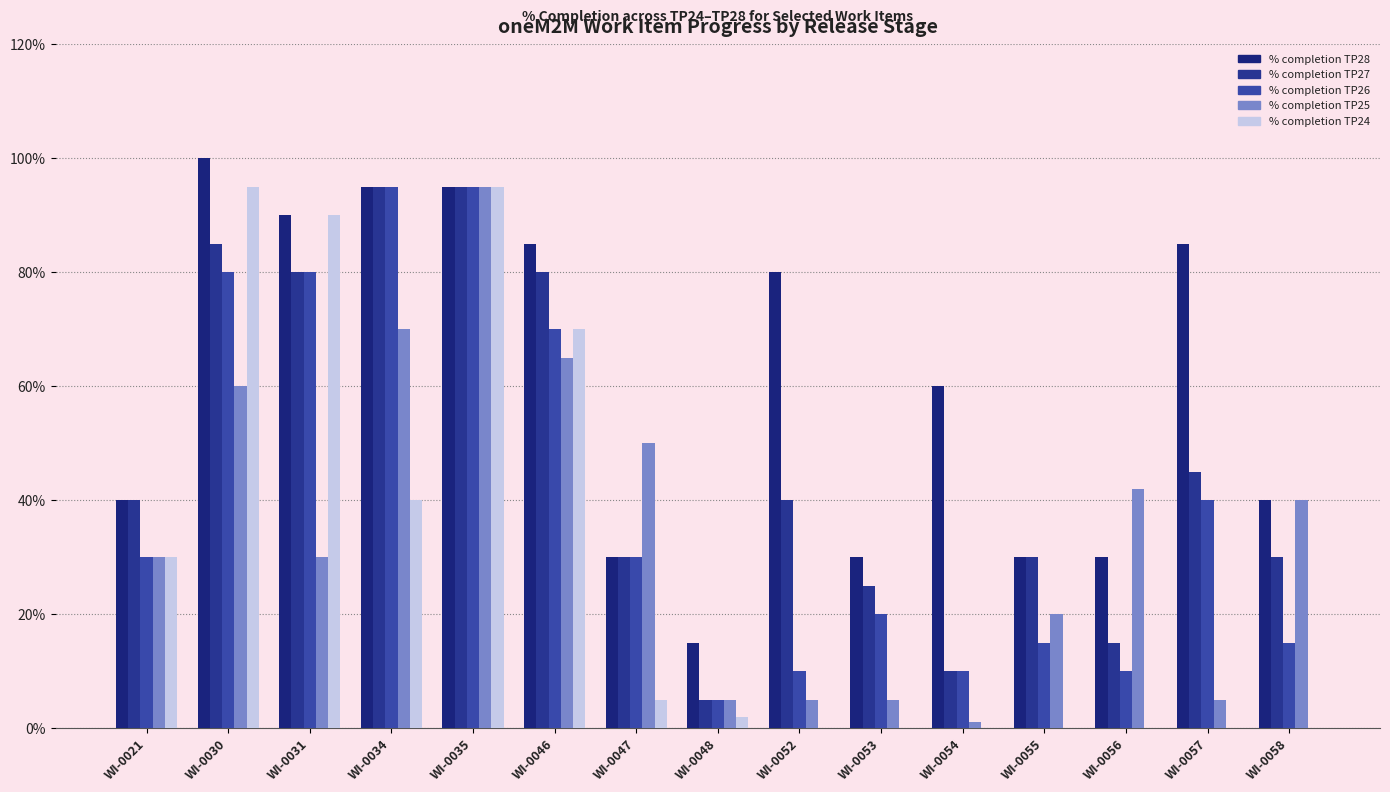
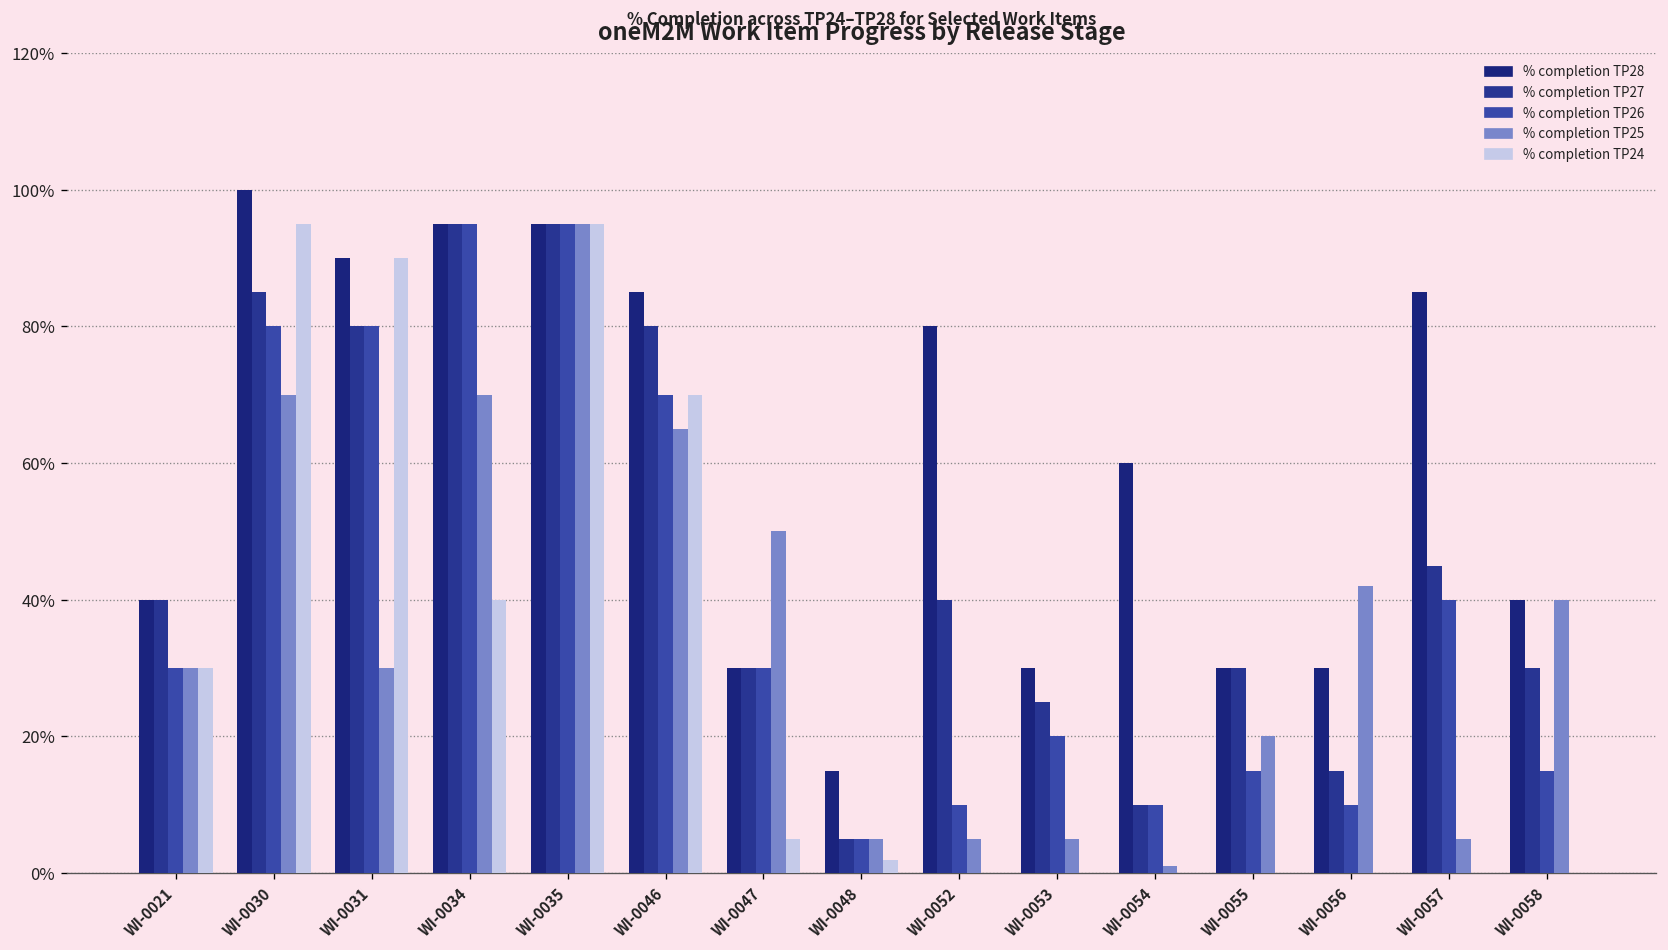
  {
    "% completion TP25": {
      "WI-0021": "30%",
-     "WI-0030": "60%",
+     "WI-0030": "70%",
      "WI-0031": "30%",
      "WI-0034": "70%",
      "WI-0035": "95%",
      "WI-0046": "65%",
      "WI-0047": "50%",
      "WI-0048": "5%",
      "WI-0052": "5%",
      "WI-0053": "5%",
      "WI-0054": "1%",
      "WI-0055": "20%",
      "WI-0056": "42%",
      "WI-0057": "5%",
      "WI-0058": "40%"
    },
    "% completion TP24": {
      "WI-0021": "30%",
      "WI-0030": "95%",
      "WI-0031": "90%",
      "WI-0034": "40%",
      "WI-0035": "95%",
      "WI-0046": "70%",
      "WI-0047": "5%",
      "WI-0048": "2%",
      "WI-0052": "0%",
      "WI-0053": "0%",
      "WI-0054": "0%",
      "WI-0055": "0%",
      "WI-0056": "0%",
      "WI-0057": "0%",
      "WI-0058": "0%"
    }
  }
